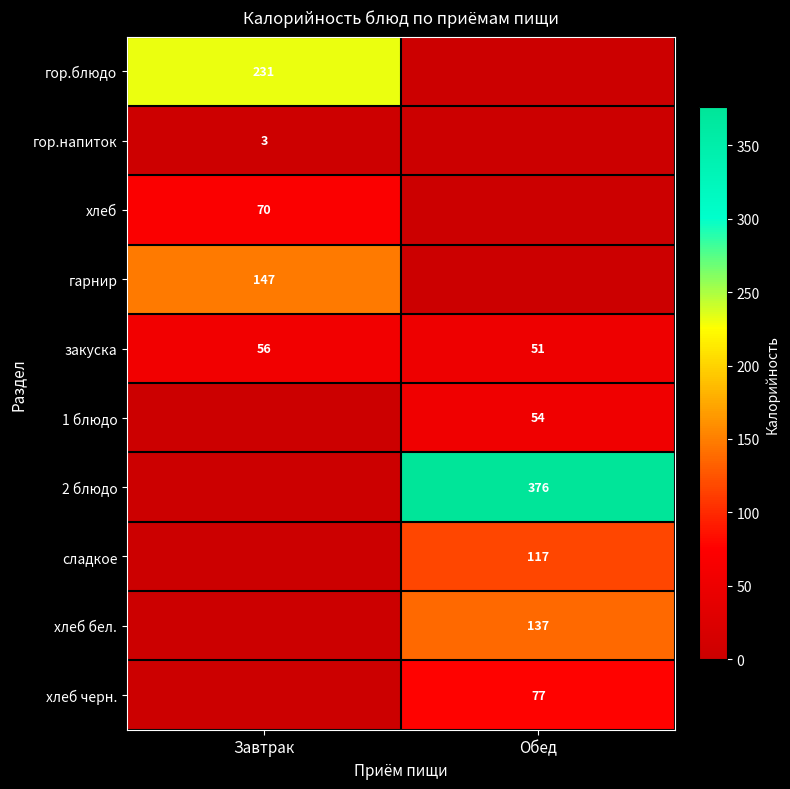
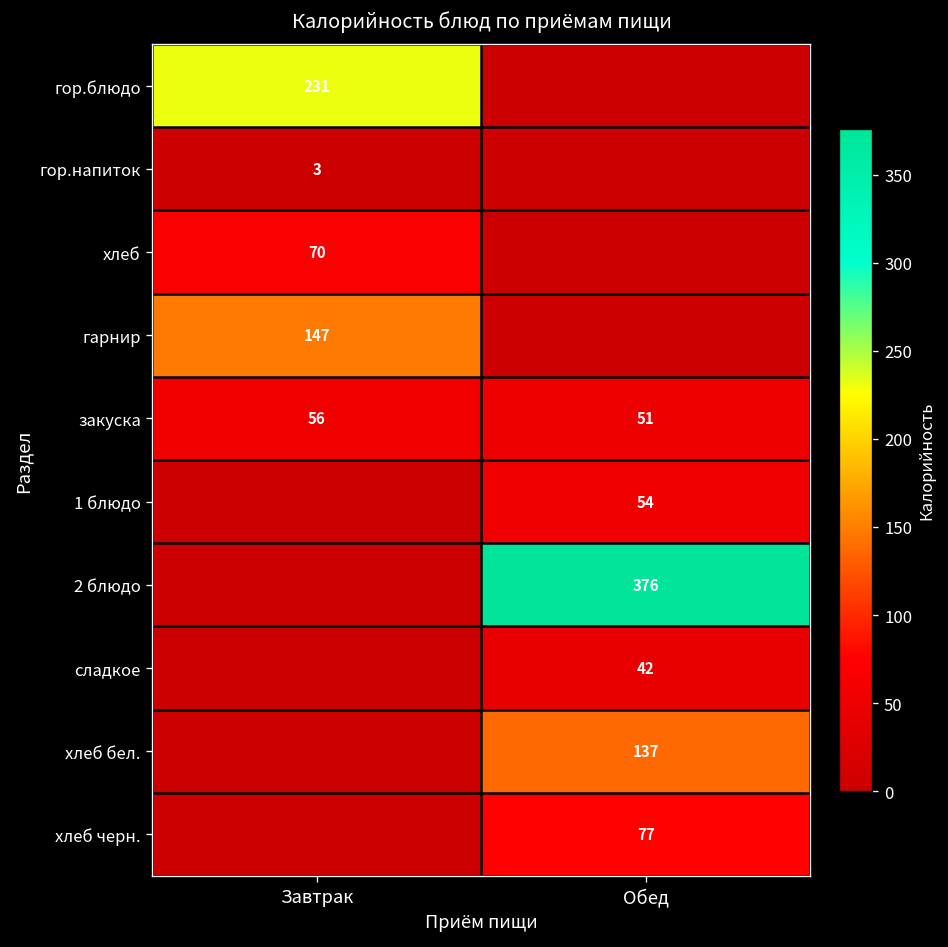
  {
    "гор.блюдо": {
      "Завтрак": 231
    },
    "гор.напиток": {
      "Завтрак": 3
    },
    "хлеб": {
      "Завтрак": 70
    },
    "гарнир": {
      "Завтрак": 147
    },
    "закуска": {
      "Завтрак": 56,
      "Обед": 51
    },
    "1 блюдо": {
      "Обед": 54
    },
    "2 блюдо": {
      "Обед": 376
    },
    "сладкое": {
-     "Обед": 117
+     "Обед": 42
    },
    "хлеб бел.": {
      "Обед": 137
    },
    "хлеб черн.": {
      "Обед": 77
    }
  }
